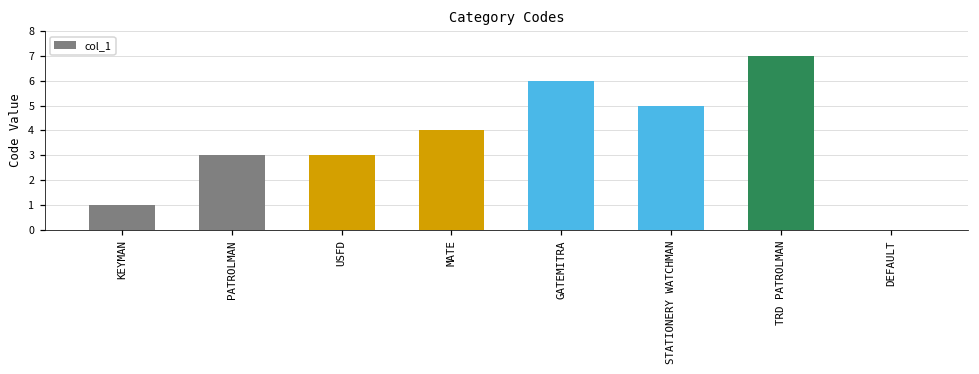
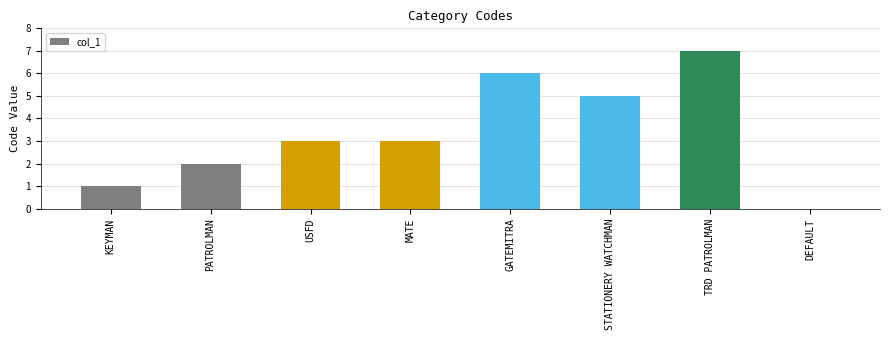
  {
    "KEYMAN": 1,
-   "PATROLMAN": 3,
+   "PATROLMAN": 2,
    "USFD": 3,
-   "MATE": 4,
+   "MATE": 3,
    "GATEMITRA": 6,
    "STATIONERY WATCHMAN": 5,
    "TRD PATROLMAN": 7,
    "DEFAULT": 0
  }
